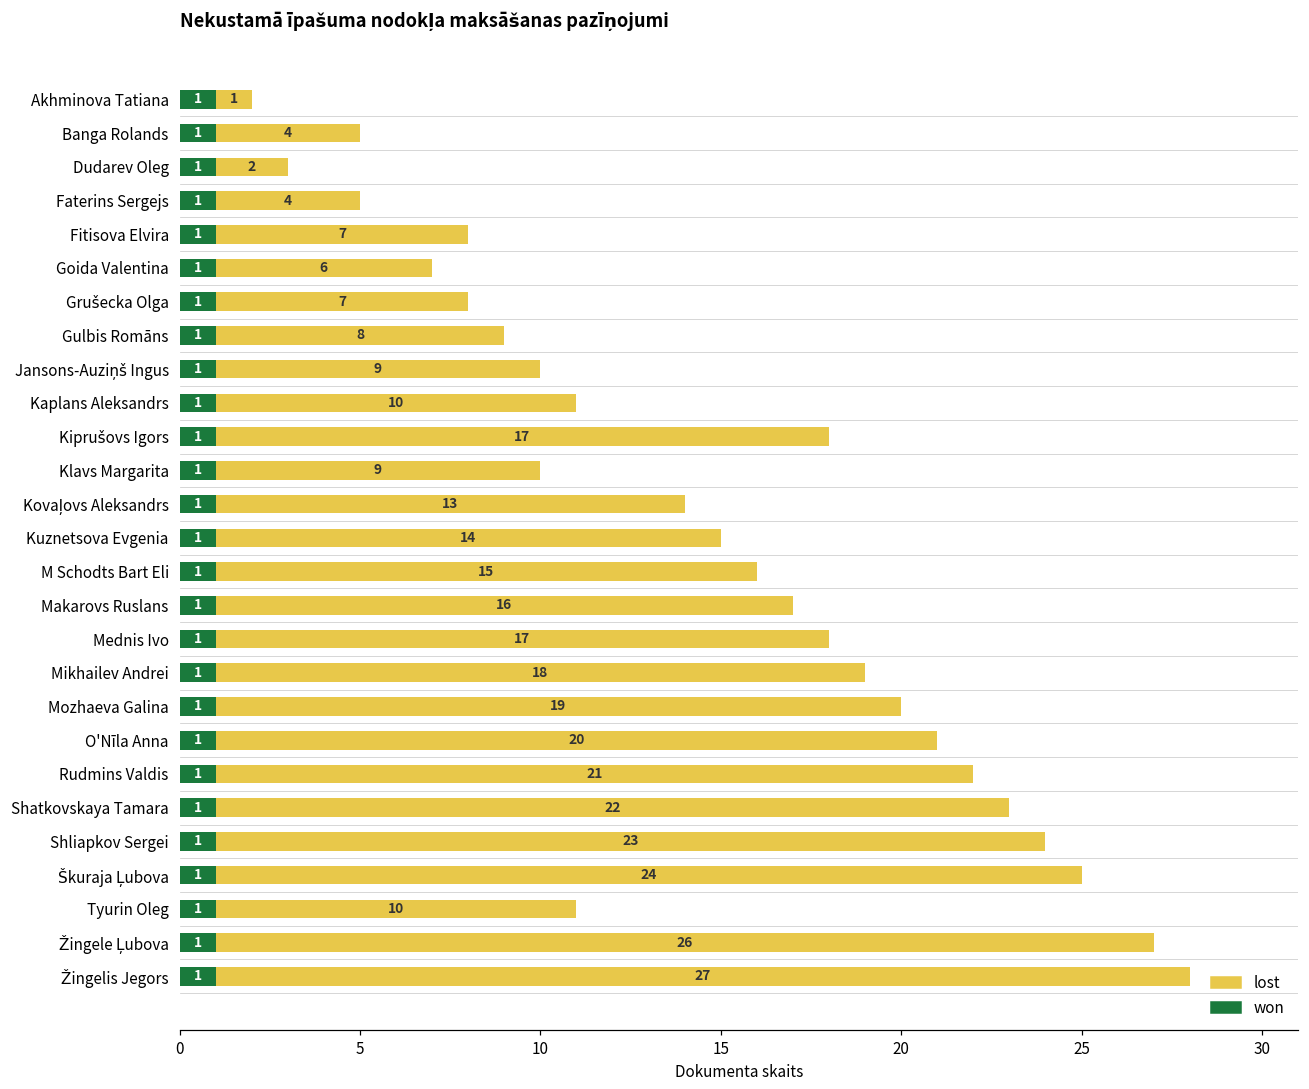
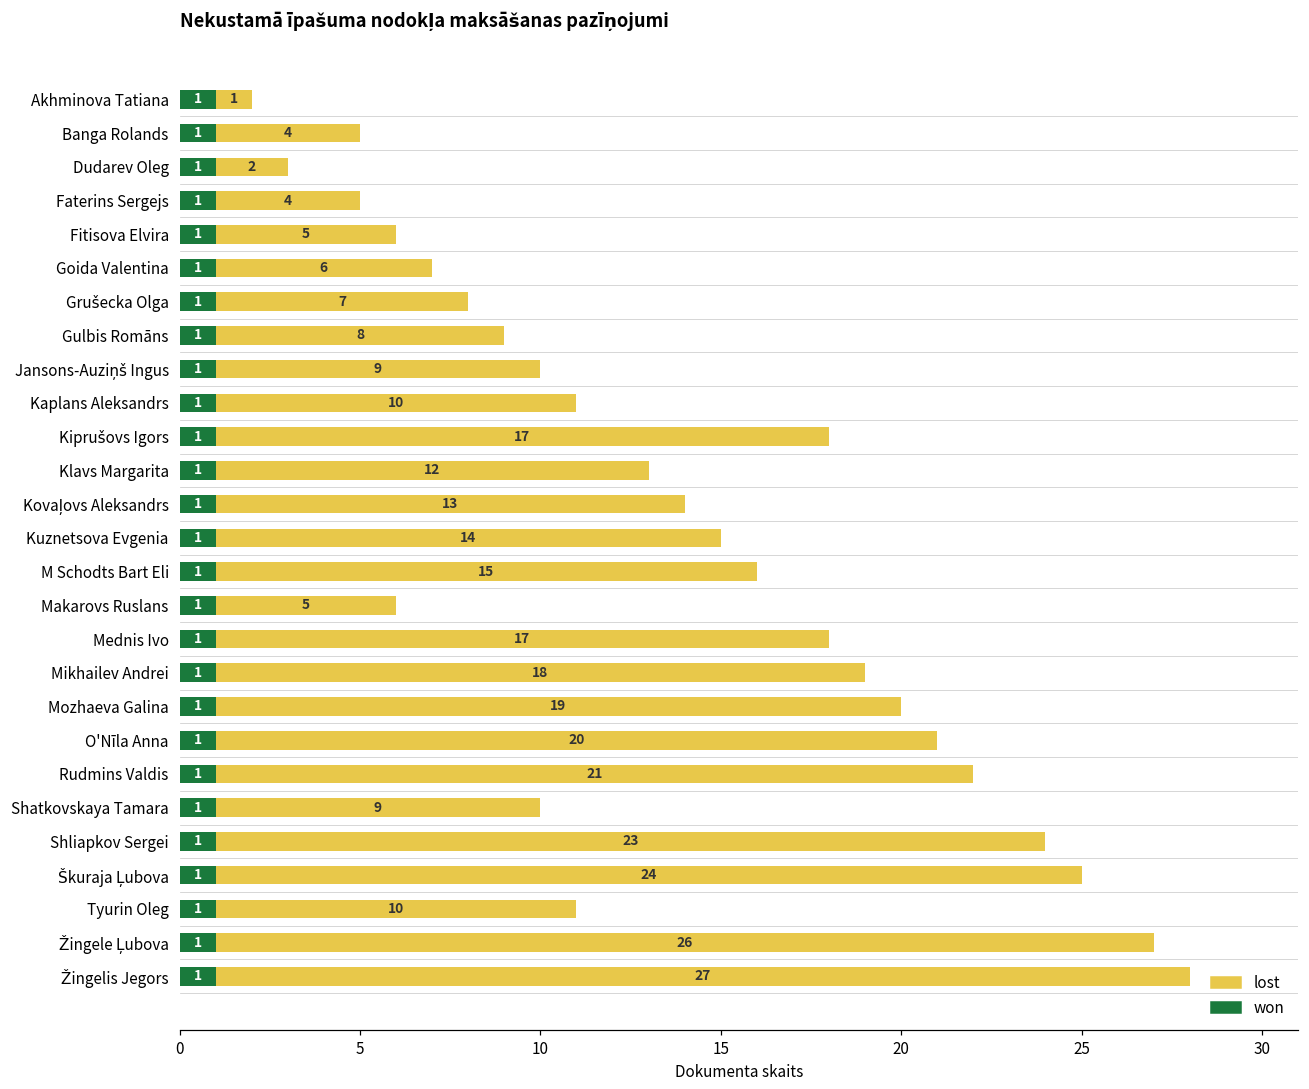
  {
    "won": {
      "Akhminova Tatiana": 1,
      "Banga Rolands": 1,
      "Dudarev Oleg": 1,
      "Faterins Sergejs": 1,
      "Fitisova Elvira": 1,
      "Goida Valentina": 1,
      "Grušecka Olga": 1,
      "Gulbis Romāns": 1,
      "Jansons-Auziņš Ingus": 1,
      "Kaplans Aleksandrs": 1,
      "Kiprušovs Igors": 1,
      "Klavs Margarita": 1,
      "Kovaļovs Aleksandrs": 1,
      "Kuznetsova Evgenia": 1,
      "M Schodts Bart Eli": 1,
      "Makarovs Ruslans": 1,
      "Mednis Ivo": 1,
      "Mikhailev Andrei": 1,
      "Mozhaeva Galina": 1,
      "O'Nīla Anna": 1,
      "Rudmins Valdis": 1,
      "Shatkovskaya Tamara": 1,
      "Shliapkov Sergei": 1,
      "Škuraja Ļubova": 1,
      "Tyurin Oleg": 1,
      "Žingele Ļubova": 1,
      "Žingelis Jegors": 1
    },
    "lost": {
      "Akhminova Tatiana": 1,
      "Banga Rolands": 4,
      "Dudarev Oleg": 2,
      "Faterins Sergejs": 4,
-     "Fitisova Elvira": 7,
+     "Fitisova Elvira": 5,
      "Goida Valentina": 6,
      "Grušecka Olga": 7,
      "Gulbis Romāns": 8,
      "Jansons-Auziņš Ingus": 9,
      "Kaplans Aleksandrs": 10,
      "Kiprušovs Igors": 17,
-     "Klavs Margarita": 9,
+     "Klavs Margarita": 12,
      "Kovaļovs Aleksandrs": 13,
      "Kuznetsova Evgenia": 14,
      "M Schodts Bart Eli": 15,
-     "Makarovs Ruslans": 16,
+     "Makarovs Ruslans": 5,
      "Mednis Ivo": 17,
      "Mikhailev Andrei": 18,
      "Mozhaeva Galina": 19,
      "O'Nīla Anna": 20,
      "Rudmins Valdis": 21,
-     "Shatkovskaya Tamara": 22,
+     "Shatkovskaya Tamara": 9,
      "Shliapkov Sergei": 23,
      "Škuraja Ļubova": 24,
      "Tyurin Oleg": 10,
      "Žingele Ļubova": 26,
      "Žingelis Jegors": 27
    }
  }
